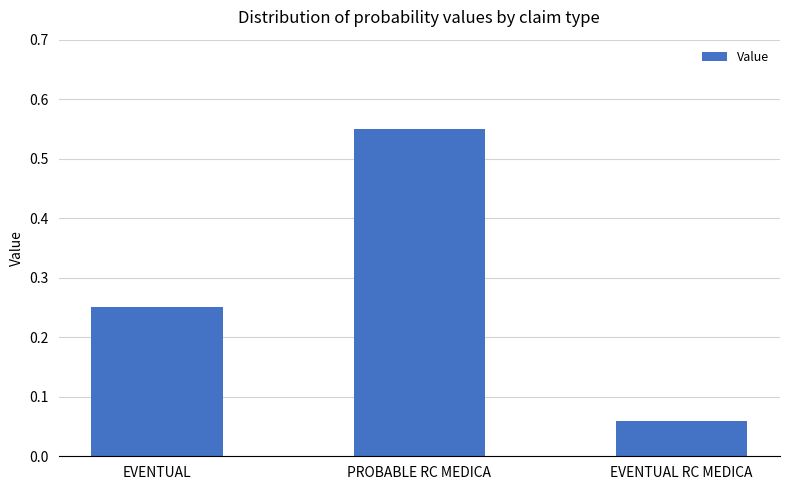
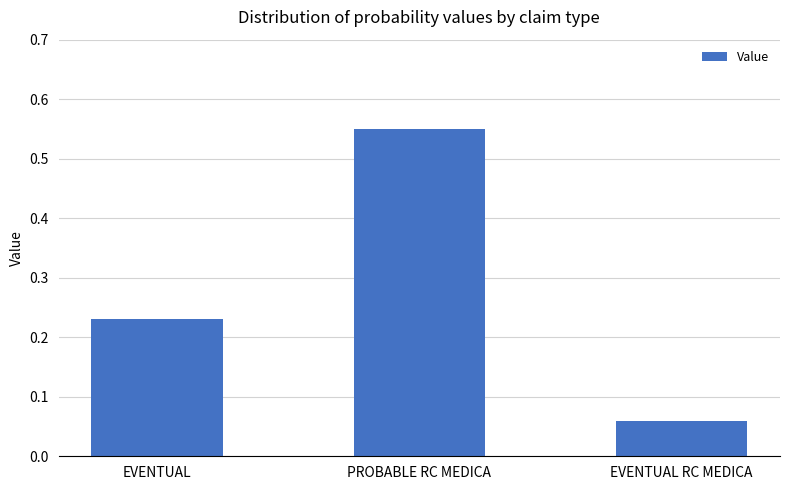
  {
-   "EVENTUAL": 0.25,
+   "EVENTUAL": 0.23,
    "PROBABLE RC MEDICA": 0.55,
    "EVENTUAL RC MEDICA": 0.06
  }
